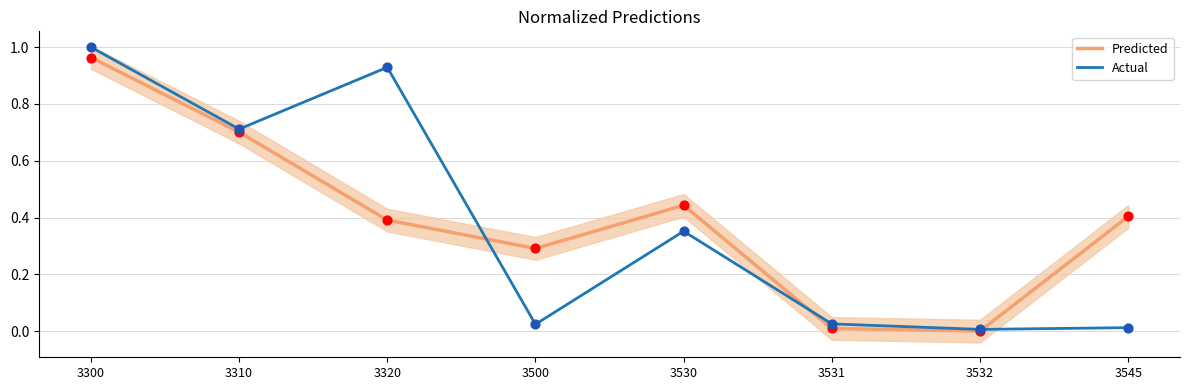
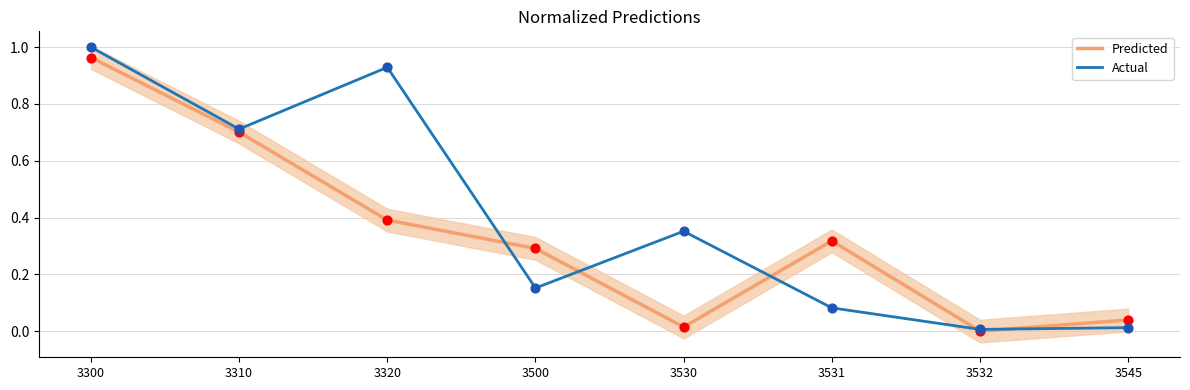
  {
    "Predicted": {
      "3300": 0.96,
      "3310": 0.70,
      "3320": 0.39,
      "3500": 0.29,
-     "3530": 0.44,
-     "3531": 0.01,
-     "3545": 0.40
+     "3530": 0.01,
+     "3531": 0.32,
+     "3545": 0.04
    },
    "Actual": {
      "3310": 0.71,
      "3320": 0.93,
-     "3500": 0.02,
+     "3500": 0.15,
      "3530": 0.35,
-     "3531": 0.03,
+     "3531": 0.08,
      "3545": 0.01
    }
  }
